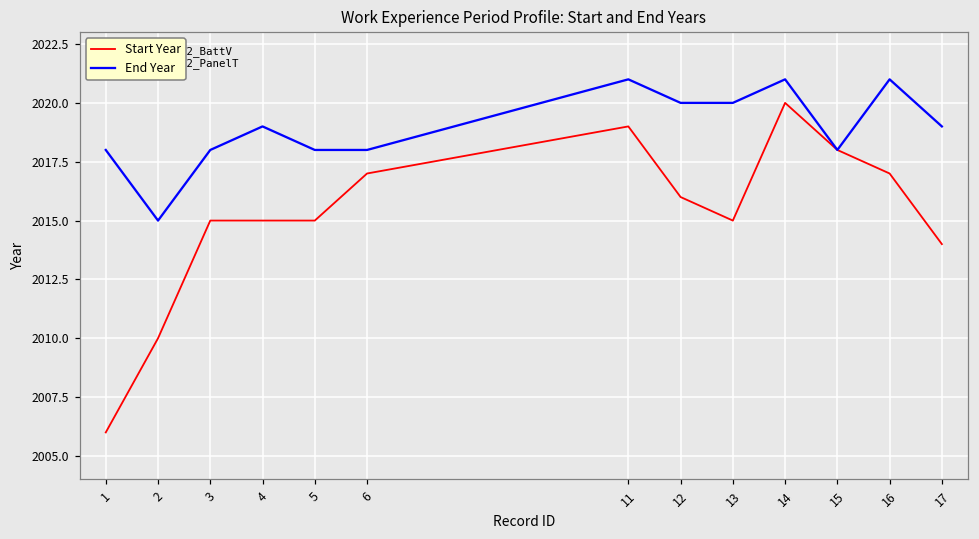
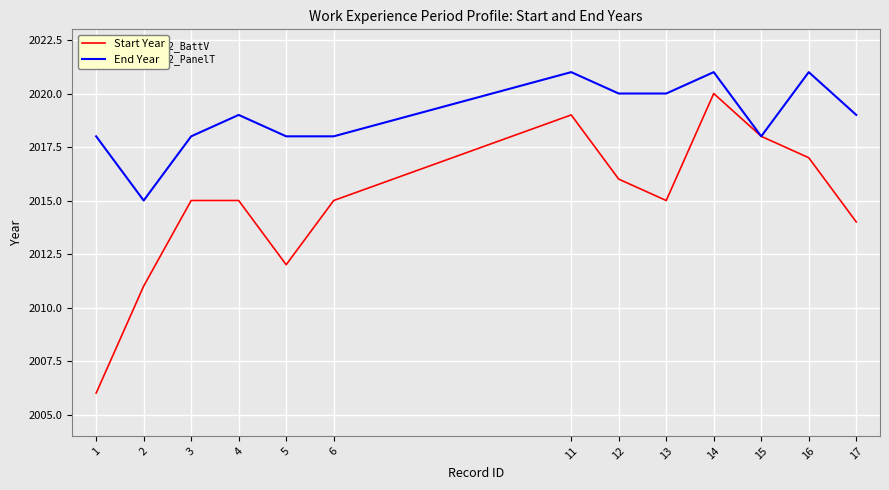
  {
    "Start Year": {
      "1": 2006,
-     "2": 2010,
+     "2": 2011,
      "3": 2015,
      "4": 2015,
-     "5": 2015,
-     "6": 2017,
+     "5": 2012,
+     "6": 2015,
      "11": 2019,
      "12": 2016,
      "13": 2015,
      "14": 2020,
      "16": 2017,
      "17": 2014
    },
    "End Year": {
      "1": 2018,
      "2": 2015,
      "3": 2018,
      "4": 2019,
      "5": 2018,
      "6": 2018,
      "11": 2021,
      "12": 2020,
      "13": 2020,
      "14": 2021,
      "16": 2021,
      "17": 2019
    }
  }
